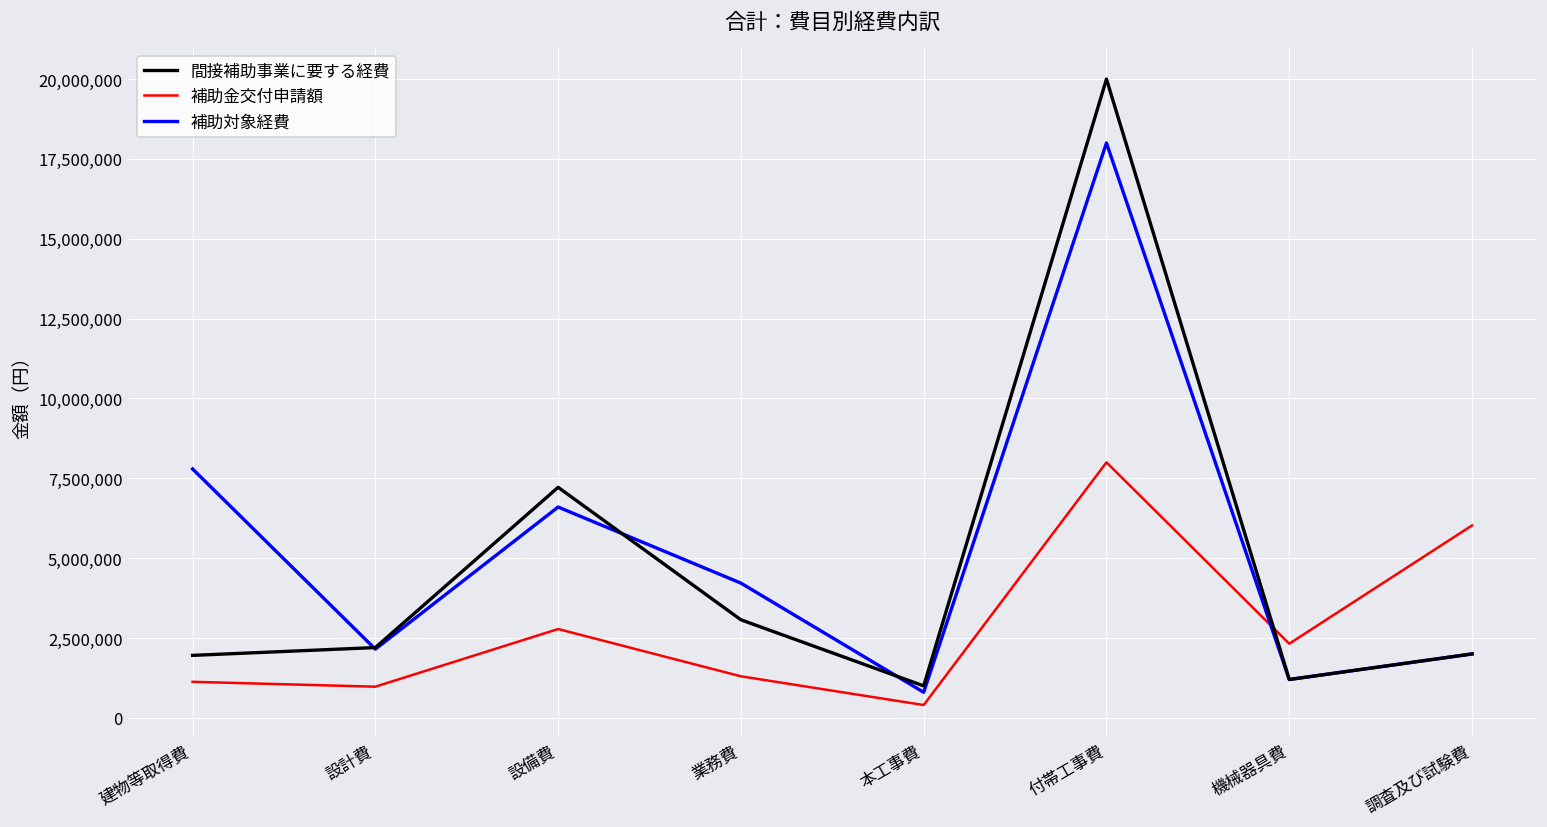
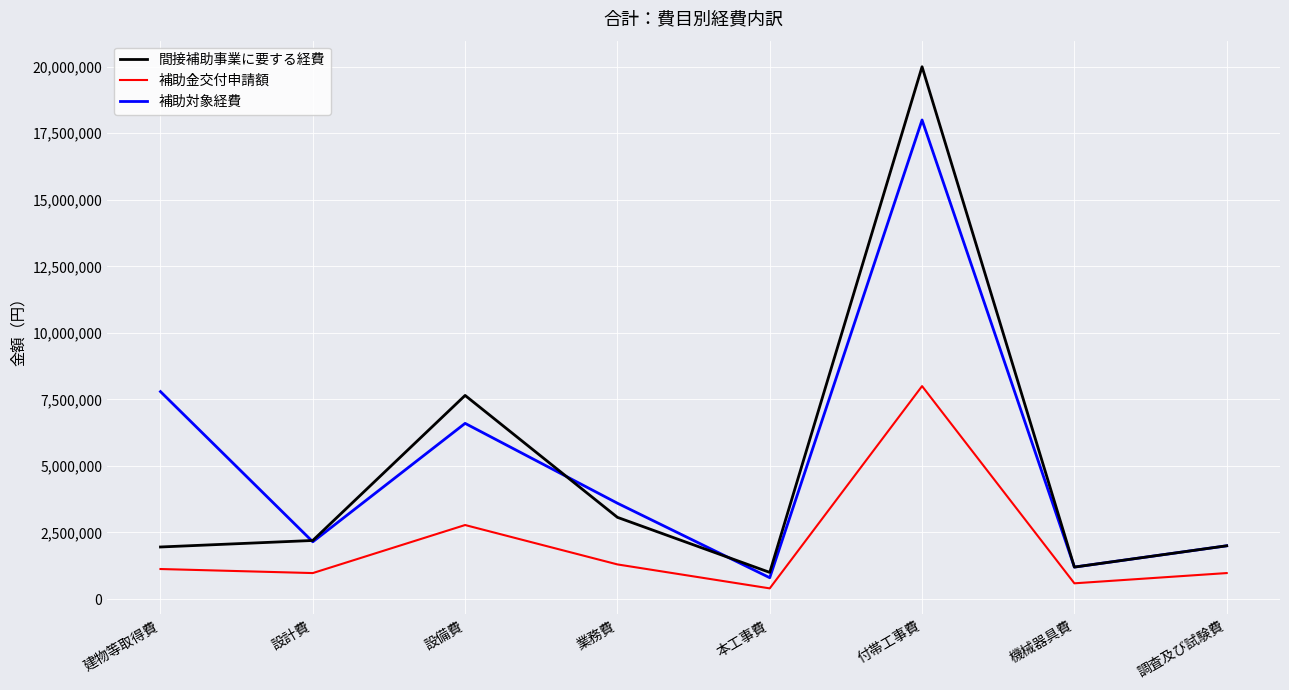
  {
    "間接補助事業に要する経費": {
      "建物等取得費": "2,000,000",
-     "設備費": "7,200,000",
+     "設備費": "7,700,000",
      "業務費": "3,100,000",
      "本工事費": "1,000,000",
      "付帯工事費": "20,000,000"
    },
    "補助金交付申請額": {
      "建物等取得費": "1,100,000",
      "設計費": "1,000,000",
      "設備費": "2,800,000",
      "業務費": "1,300,000",
      "本工事費": "400,000",
      "付帯工事費": "8,000,000",
-     "機械器具費": "2,300,000",
-     "調査及び試験費": "6,000,000"
+     "機械器具費": "600,000",
+     "調査及び試験費": "1,000,000"
    },
    "補助対象経費": {
      "建物等取得費": "7,800,000",
      "設備費": "6,600,000",
-     "業務費": "4,200,000",
+     "業務費": "3,600,000",
      "本工事費": "800,000",
      "付帯工事費": "18,000,000"
    }
  }
